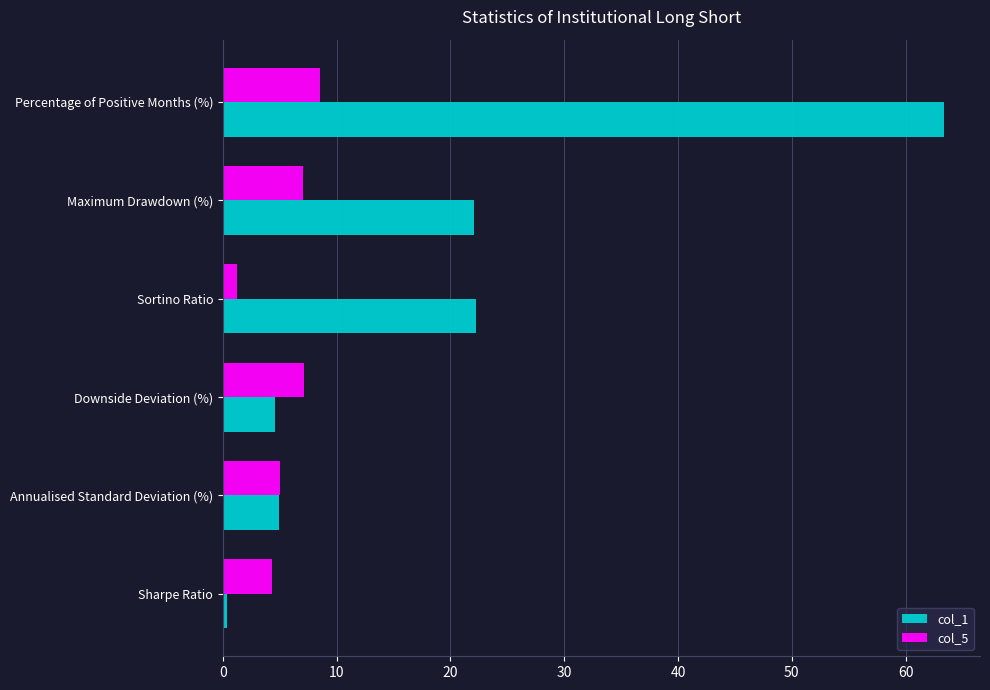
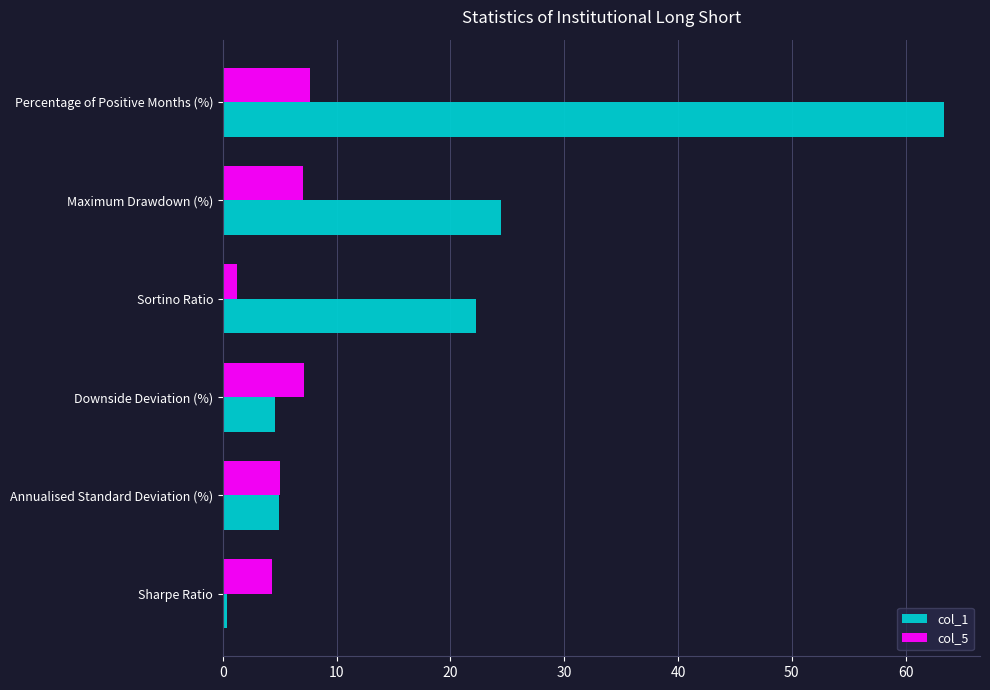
  {
    "col_1": {
      "Percentage of Positive Months (%)": 63.4,
-     "Maximum Drawdown (%)": 22.1,
+     "Maximum Drawdown (%)": 24.4,
      "Sortino Ratio": 22.2,
      "Downside Deviation (%)": 4.5,
      "Annualised Standard Deviation (%)": 5.0,
      "Sharpe Ratio": 0.4
    },
    "col_5": {
-     "Percentage of Positive Months (%)": 8.5,
+     "Percentage of Positive Months (%)": 7.7,
      "Maximum Drawdown (%)": 7.1,
      "Sortino Ratio": 1.3,
      "Downside Deviation (%)": 7.2,
      "Annualised Standard Deviation (%)": 5.0,
      "Sharpe Ratio": 4.3
    }
  }
